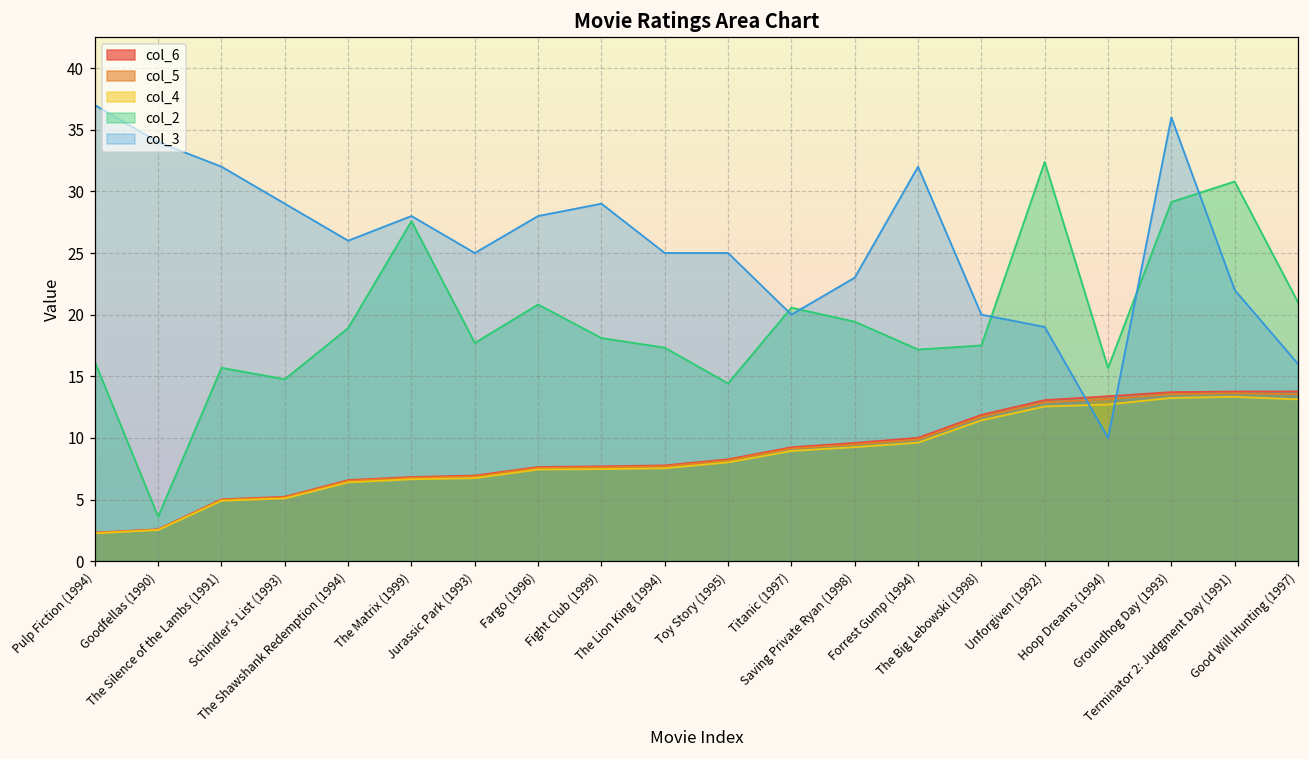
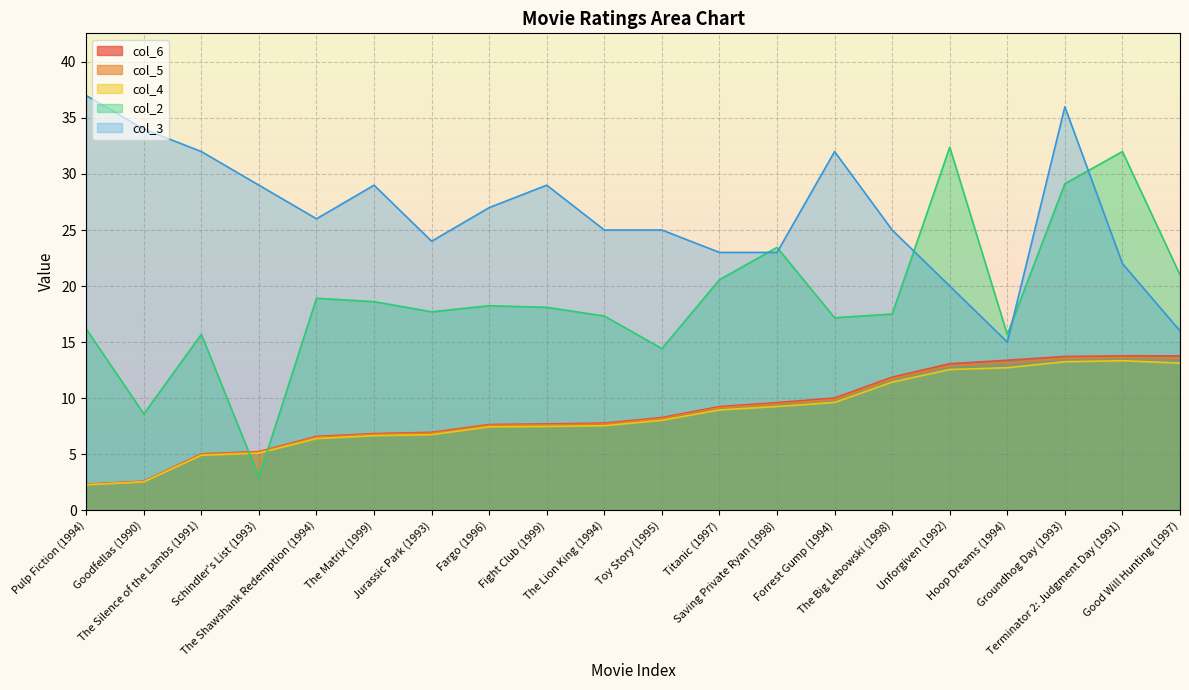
  {
    "col_4": {
      "Forrest Gump (1994)": 9.6,
      "The Big Lebowski (1998)": 11.4,
      "Unforgiven (1992)": 12.5,
      "Hoop Dreams (1994)": 12.7,
      "Groundhog Day (1993)": 13.2,
      "Terminator 2: Judgment Day (1991)": 13.3,
      "Good Will Hunting (1997)": 13.1
    },
    "col_2": {
      "Pulp Fiction (1994)": 16.2,
-     "Goodfellas (1990)": 3.6,
+     "Goodfellas (1990)": 8.6,
      "The Silence of the Lambs (1991)": 15.7,
-     "Schindler's List (1993)": 14.8,
+     "Schindler's List (1993)": 2.9,
      "The Shawshank Redemption (1994)": 18.9,
-     "The Matrix (1999)": 27.6,
+     "The Matrix (1999)": 18.6,
      "Jurassic Park (1993)": 17.7,
-     "Fargo (1996)": 20.8,
+     "Fargo (1996)": 18.2,
      "Fight Club (1999)": 18.1,
      "The Lion King (1994)": 17.3,
      "Toy Story (1995)": 14.4,
      "Titanic (1997)": 20.6,
-     "Saving Private Ryan (1998)": 19.4,
+     "Saving Private Ryan (1998)": 23.4,
      "Forrest Gump (1994)": 17.2,
      "The Big Lebowski (1998)": 17.5,
      "Unforgiven (1992)": 32.4,
      "Hoop Dreams (1994)": 15.7,
      "Groundhog Day (1993)": 29.1,
-     "Terminator 2: Judgment Day (1991)": 30.8,
+     "Terminator 2: Judgment Day (1991)": 32.0,
      "Good Will Hunting (1997)": 21.0
    },
    "col_3": {
      "Pulp Fiction (1994)": 37,
      "The Silence of the Lambs (1991)": 32,
      "Schindler's List (1993)": 29,
      "The Shawshank Redemption (1994)": 26,
-     "The Matrix (1999)": 28,
-     "Jurassic Park (1993)": 25,
-     "Fargo (1996)": 28,
+     "The Matrix (1999)": 29,
+     "Jurassic Park (1993)": 24,
+     "Fargo (1996)": 27,
      "Fight Club (1999)": 29,
      "The Lion King (1994)": 25,
      "Toy Story (1995)": 25,
-     "Titanic (1997)": 20,
+     "Titanic (1997)": 23,
      "Saving Private Ryan (1998)": 23,
      "Forrest Gump (1994)": 32,
-     "The Big Lebowski (1998)": 20,
-     "Unforgiven (1992)": 19,
-     "Hoop Dreams (1994)": 10,
+     "The Big Lebowski (1998)": 25,
+     "Unforgiven (1992)": 20,
+     "Hoop Dreams (1994)": 15,
      "Groundhog Day (1993)": 36,
      "Terminator 2: Judgment Day (1991)": 22,
      "Good Will Hunting (1997)": 16
    }
  }
